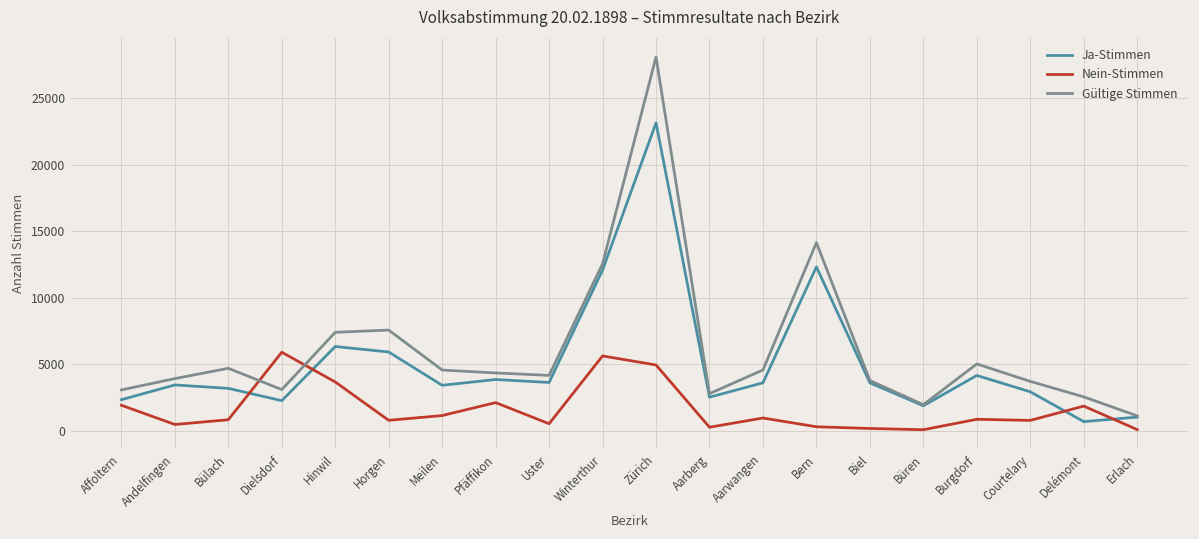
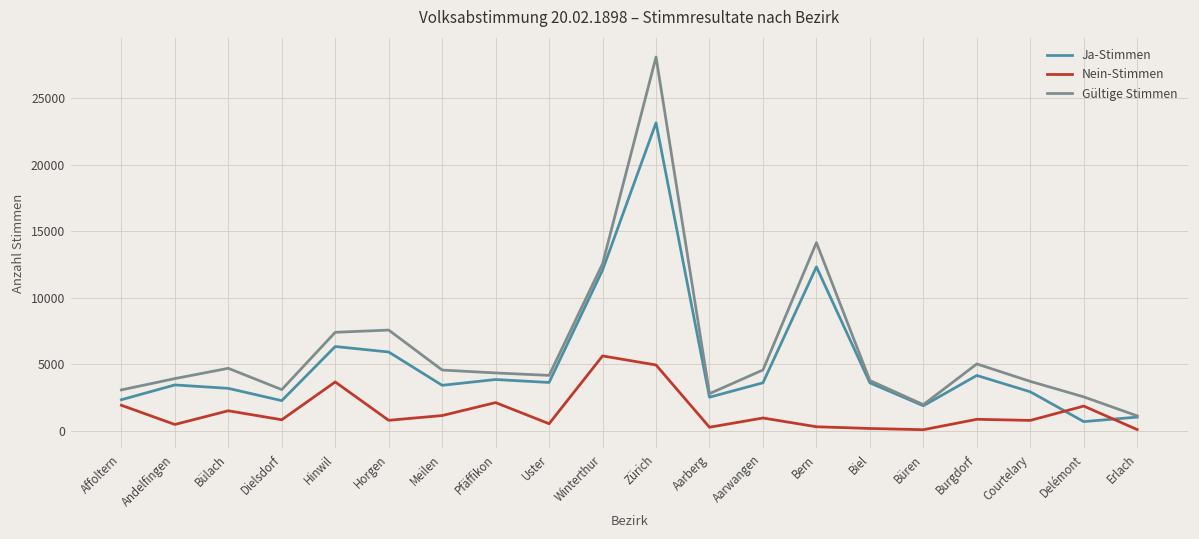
  {
    "Nein-Stimmen": {
      "Affoltern": 1900,
      "Andelfingen": 500,
-     "Bülach": 800,
-     "Dielsdorf": 5900,
+     "Bülach": 1500,
+     "Dielsdorf": 800,
      "Hinwil": 3700,
      "Horgen": 800,
      "Meilen": 1100,
      "Pfäffikon": 2100,
      "Uster": 500,
      "Winterthur": 5600,
      "Zürich": 4900,
      "Aarberg": 300,
      "Aarwangen": 1000,
      "Bern": 300,
      "Biel": 200,
      "Büren": 100,
      "Burgdorf": 900,
      "Courtelary": 800,
      "Delémont": 1900,
      "Erlach": 100
    }
  }
